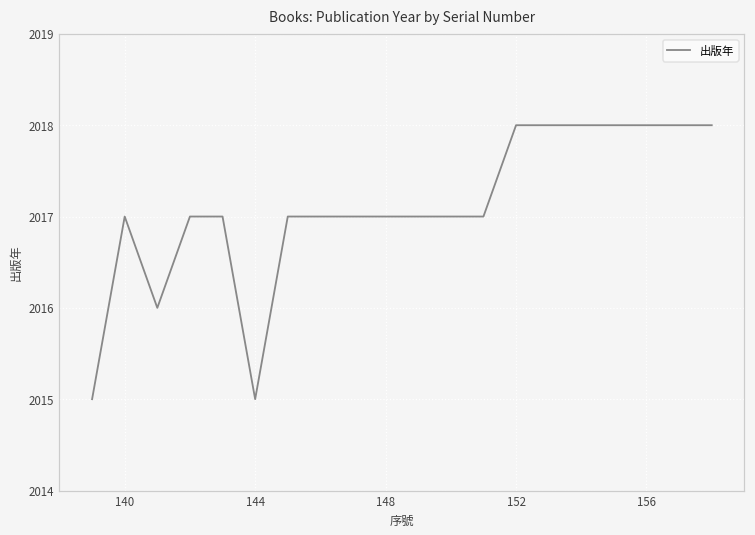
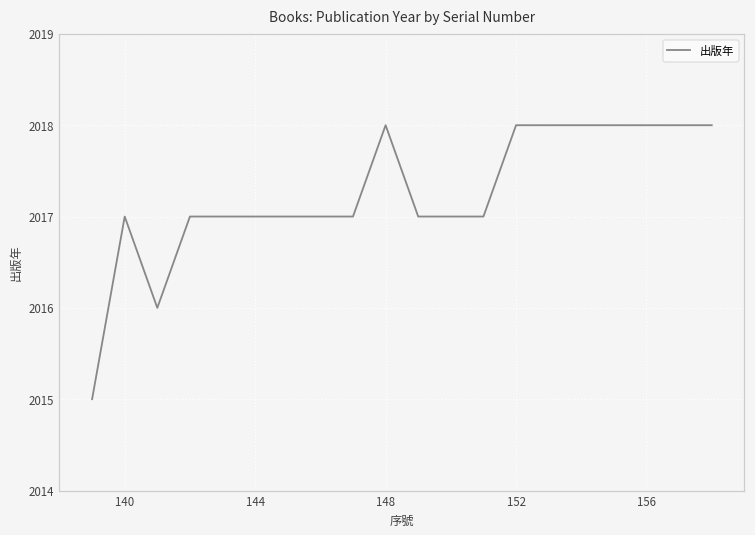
  {
    "140": 2017,
-   "144": 2015,
-   "148": 2017,
+   "144": 2017,
+   "148": 2018,
    "152": 2018,
    "156": 2018
  }
